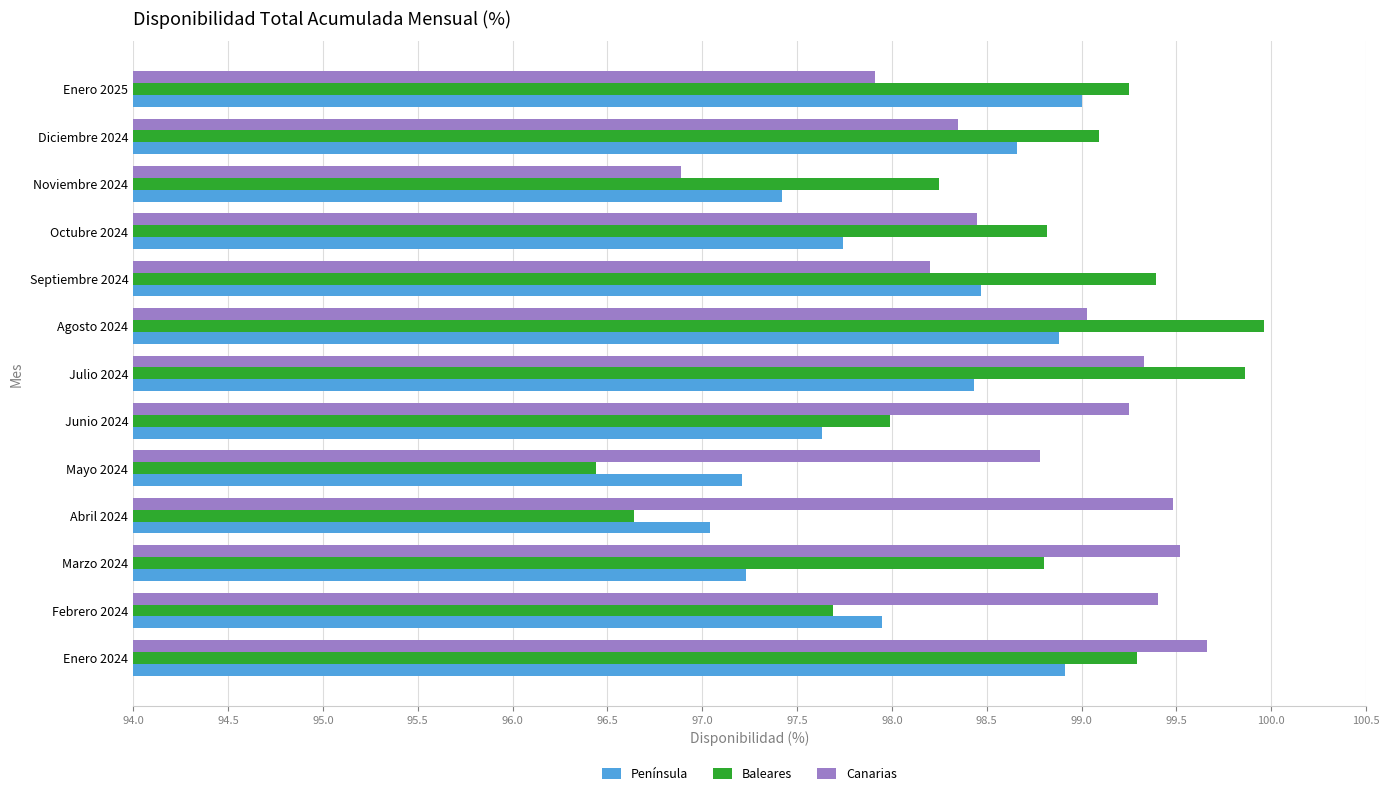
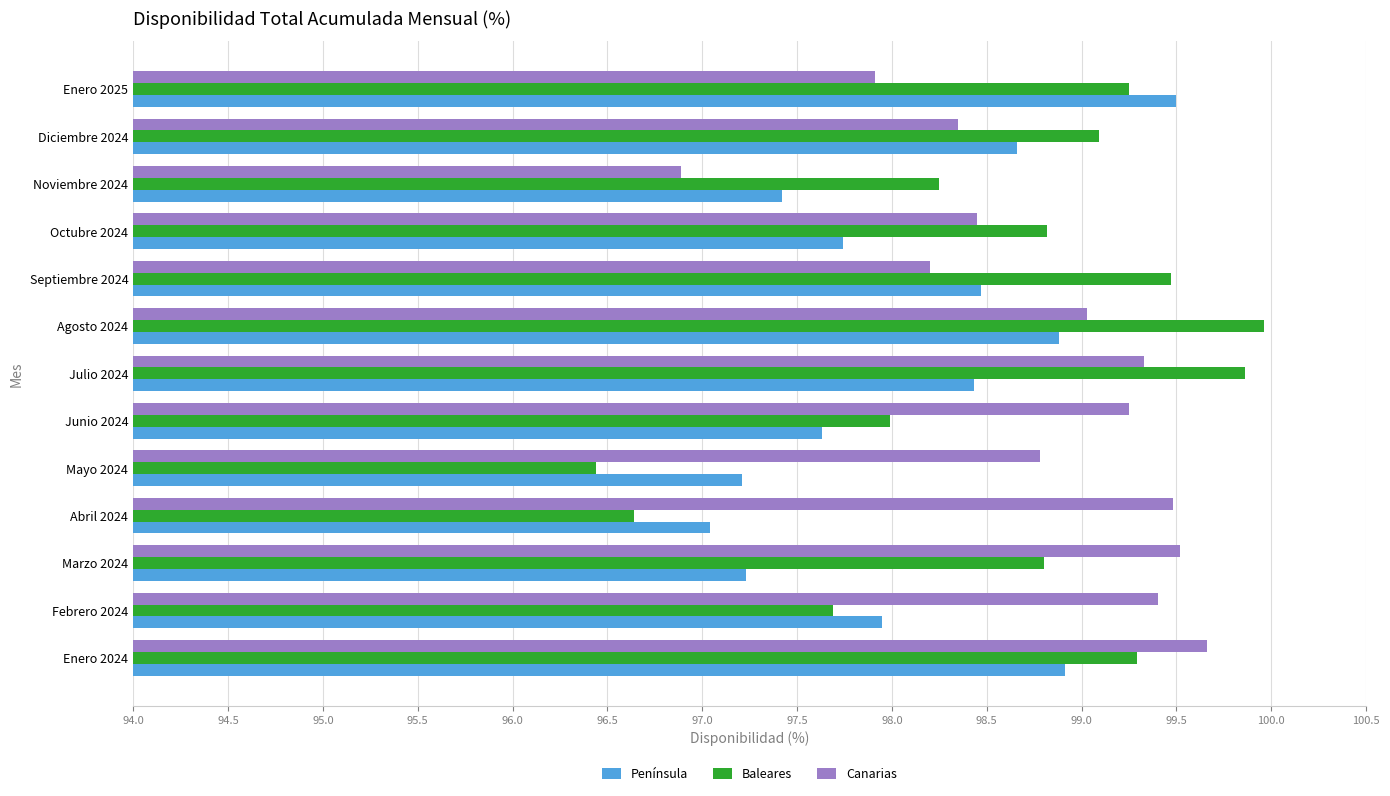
  {
    "Península": {
-     "Enero 2025": 99.0,
+     "Enero 2025": 99.5,
      "Diciembre 2024": 98.66,
      "Noviembre 2024": 97.42,
      "Octubre 2024": 97.74,
      "Septiembre 2024": 98.47,
      "Agosto 2024": 98.88,
      "Julio 2024": 98.43,
      "Junio 2024": 97.63,
      "Mayo 2024": 97.2,
      "Abril 2024": 97.04,
      "Marzo 2024": 97.23,
      "Febrero 2024": 97.95,
      "Enero 2024": 98.9
    },
    "Baleares": {
      "Enero 2025": 99.25,
      "Diciembre 2024": 99.09,
      "Noviembre 2024": 98.25,
      "Octubre 2024": 98.82,
-     "Septiembre 2024": 99.39,
+     "Septiembre 2024": 99.47,
      "Agosto 2024": 99.96,
      "Julio 2024": 99.86,
      "Junio 2024": 97.99,
      "Mayo 2024": 96.44,
      "Abril 2024": 96.64,
      "Marzo 2024": 98.80,
      "Febrero 2024": 97.69,
      "Enero 2024": 99.29
    },
    "Canarias": {
      "Enero 2025": 97.91,
      "Diciembre 2024": 98.35,
      "Noviembre 2024": 96.89,
      "Octubre 2024": 98.45,
      "Septiembre 2024": 98.20,
      "Agosto 2024": 99.03,
      "Julio 2024": 99.33,
      "Junio 2024": 99.25,
      "Mayo 2024": 98.78,
      "Abril 2024": 99.48,
      "Marzo 2024": 99.52,
      "Febrero 2024": 99.40,
      "Enero 2024": 99.66
    }
  }
